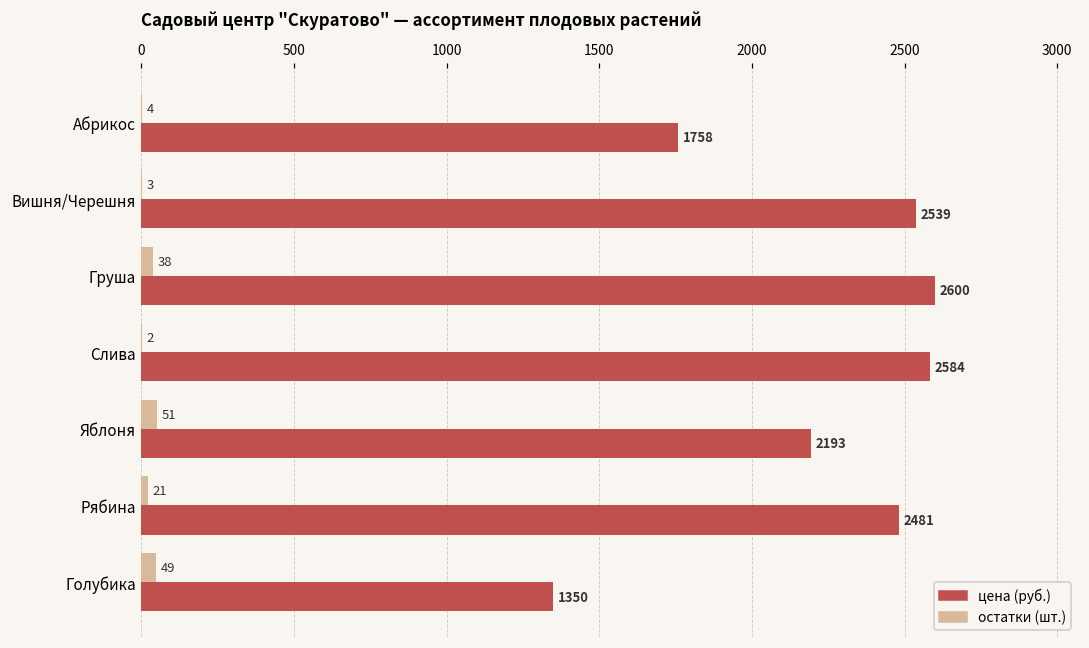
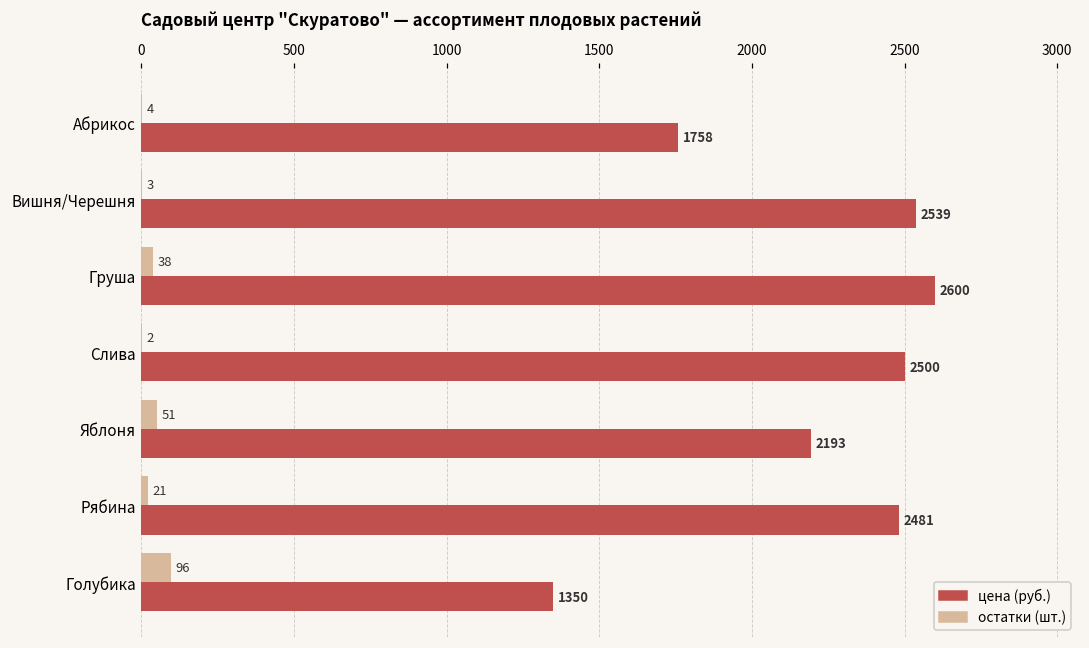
  {
    "цена (руб.)": {
      "Абрикос": 1758,
      "Вишня/Черешня": 2539,
      "Груша": 2600,
-     "Слива": 2584,
+     "Слива": 2500,
      "Яблоня": 2193,
      "Рябина": 2481,
      "Голубика": 1350
    },
    "остатки (шт.)": {
      "Абрикос": 4,
      "Вишня/Черешня": 3,
      "Груша": 38,
      "Слива": 2,
      "Яблоня": 51,
      "Рябина": 21,
-     "Голубика": 49
+     "Голубика": 96
    }
  }
